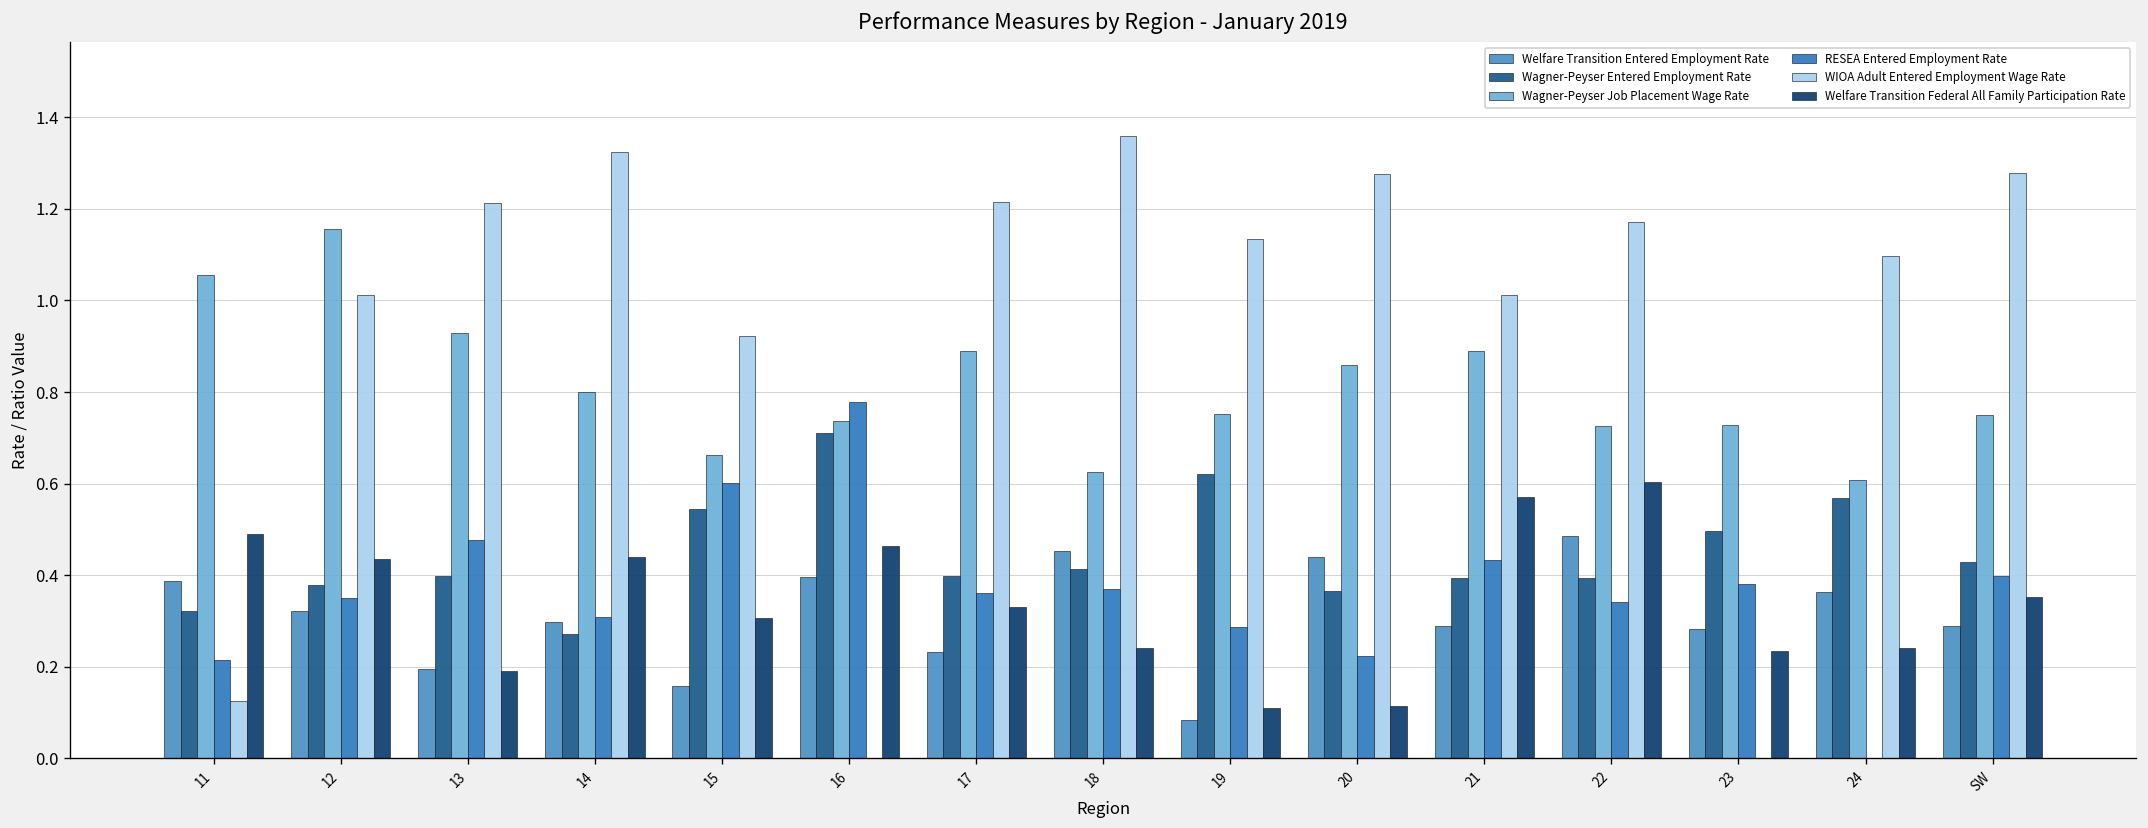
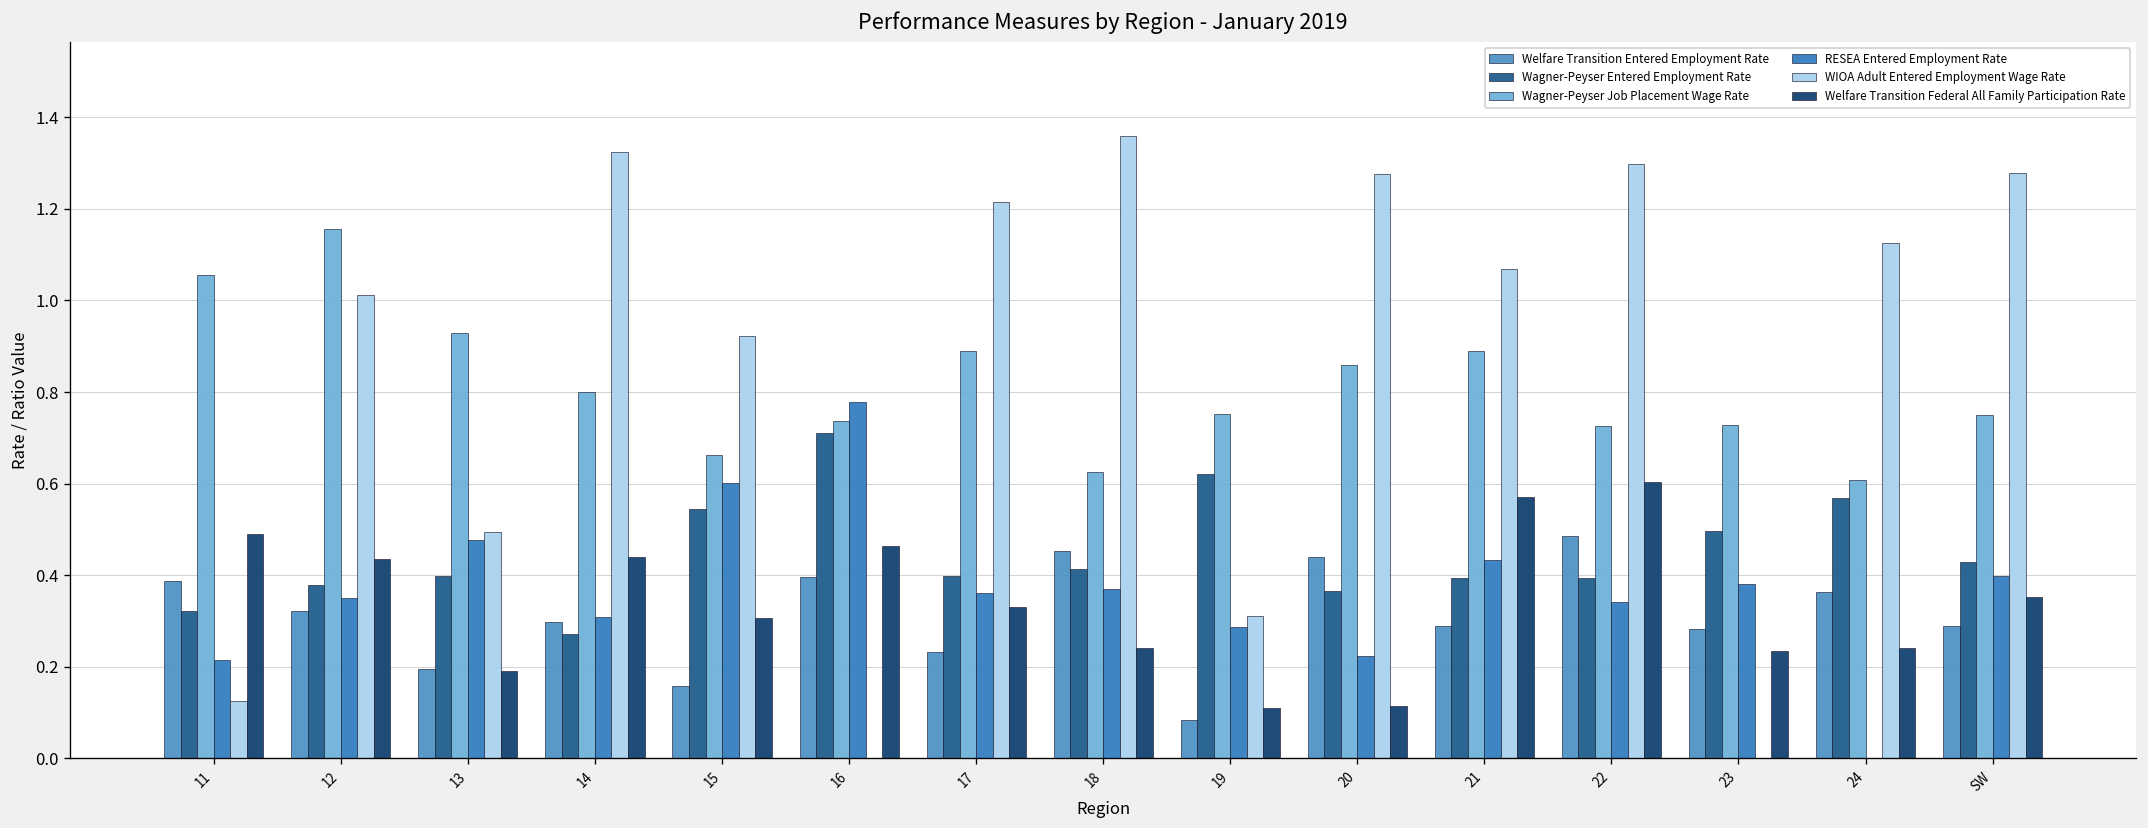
  {
    "WIOA Adult Entered Employment Wage Rate": {
      "11": 0.13,
      "12": 1.01,
-     "13": 1.21,
+     "13": 0.50,
      "14": 1.33,
      "15": 0.92,
      "16": 0.00,
      "17": 1.21,
      "18": 1.36,
-     "19": 1.14,
+     "19": 0.31,
      "20": 1.28,
-     "21": 1.01,
-     "22": 1.17,
+     "21": 1.07,
+     "22": 1.30,
      "23": 0.00,
-     "24": 1.10,
+     "24": 1.13,
      "SW": 1.28
    }
  }
